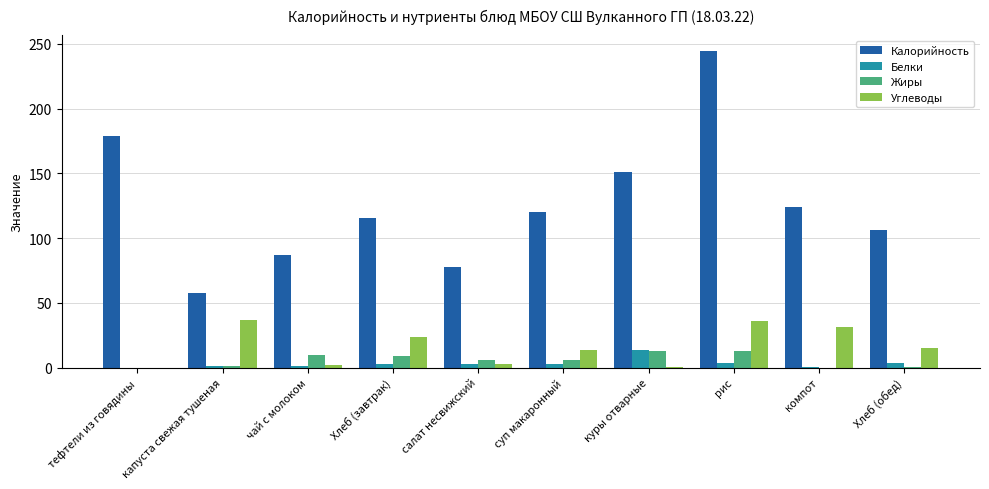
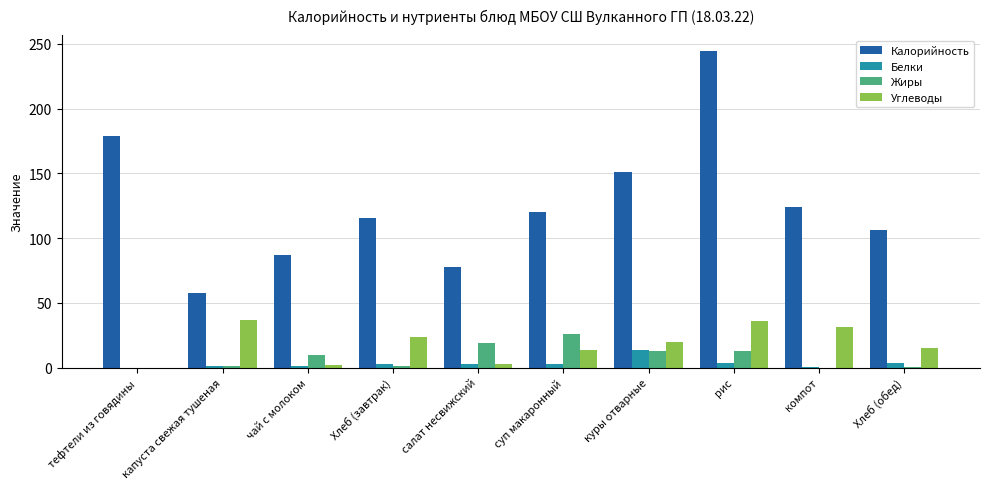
  {
    "Жиры": {
      "тефтели из говядины": 0,
      "чай с молоком": 10,
-     "Хлеб (завтрак)": 9,
-     "салат несвижский": 6,
-     "суп макаронный": 6,
+     "Хлеб (завтрак)": 1,
+     "салат несвижский": 19,
+     "суп макаронный": 26,
      "куры отварные": 13,
      "рис": 13,
      "компот": 0
    },
    "Углеводы": {
      "тефтели из говядины": 0,
      "капуста свежая тушеная": 37,
      "чай с молоком": 2,
      "Хлеб (завтрак)": 24,
      "салат несвижский": 3,
      "суп макаронный": 14,
-     "куры отварные": 0,
+     "куры отварные": 20,
      "рис": 36,
      "компот": 31,
      "Хлеб (обед)": 15
    }
  }
